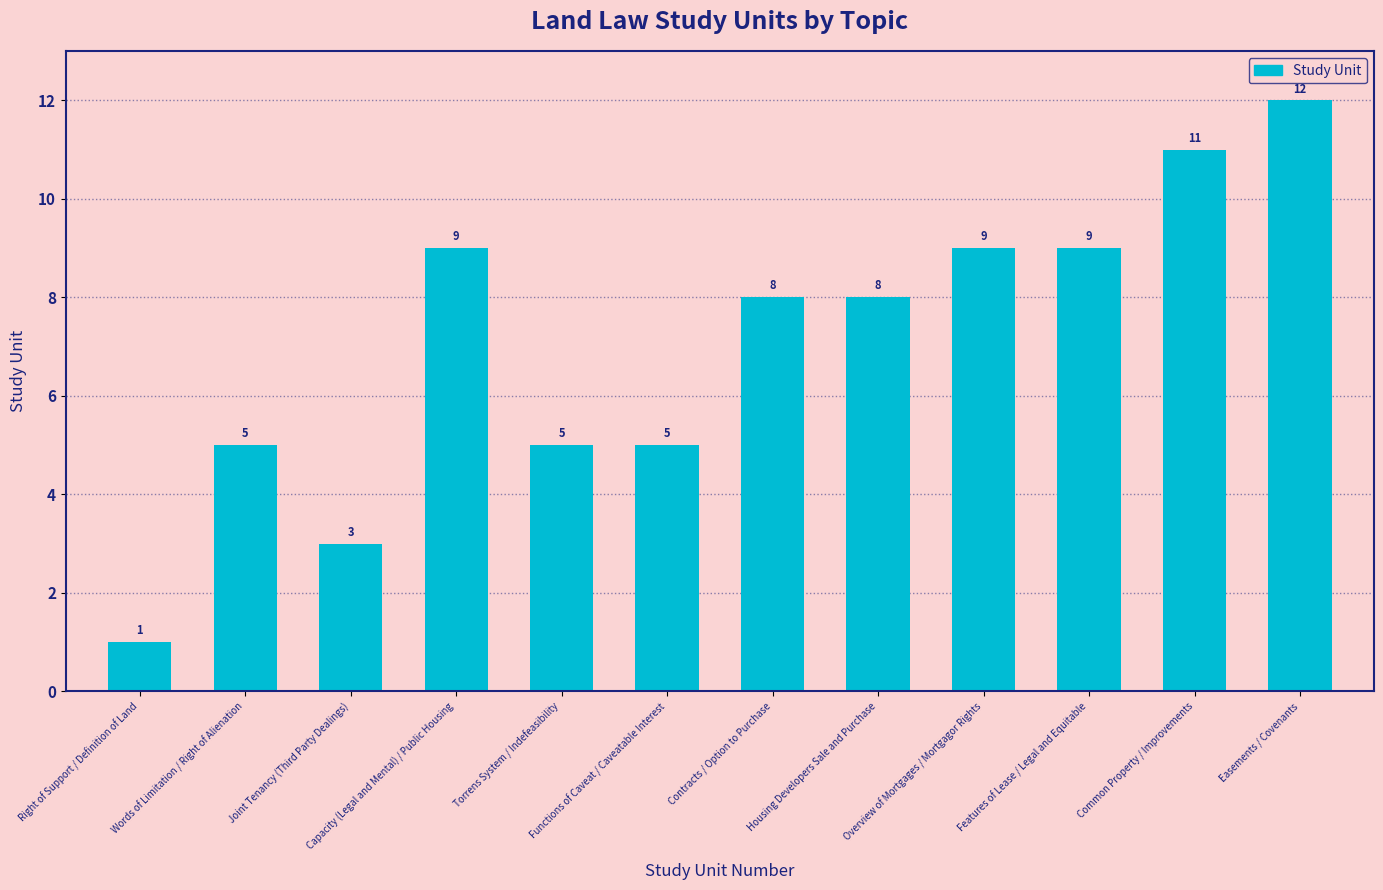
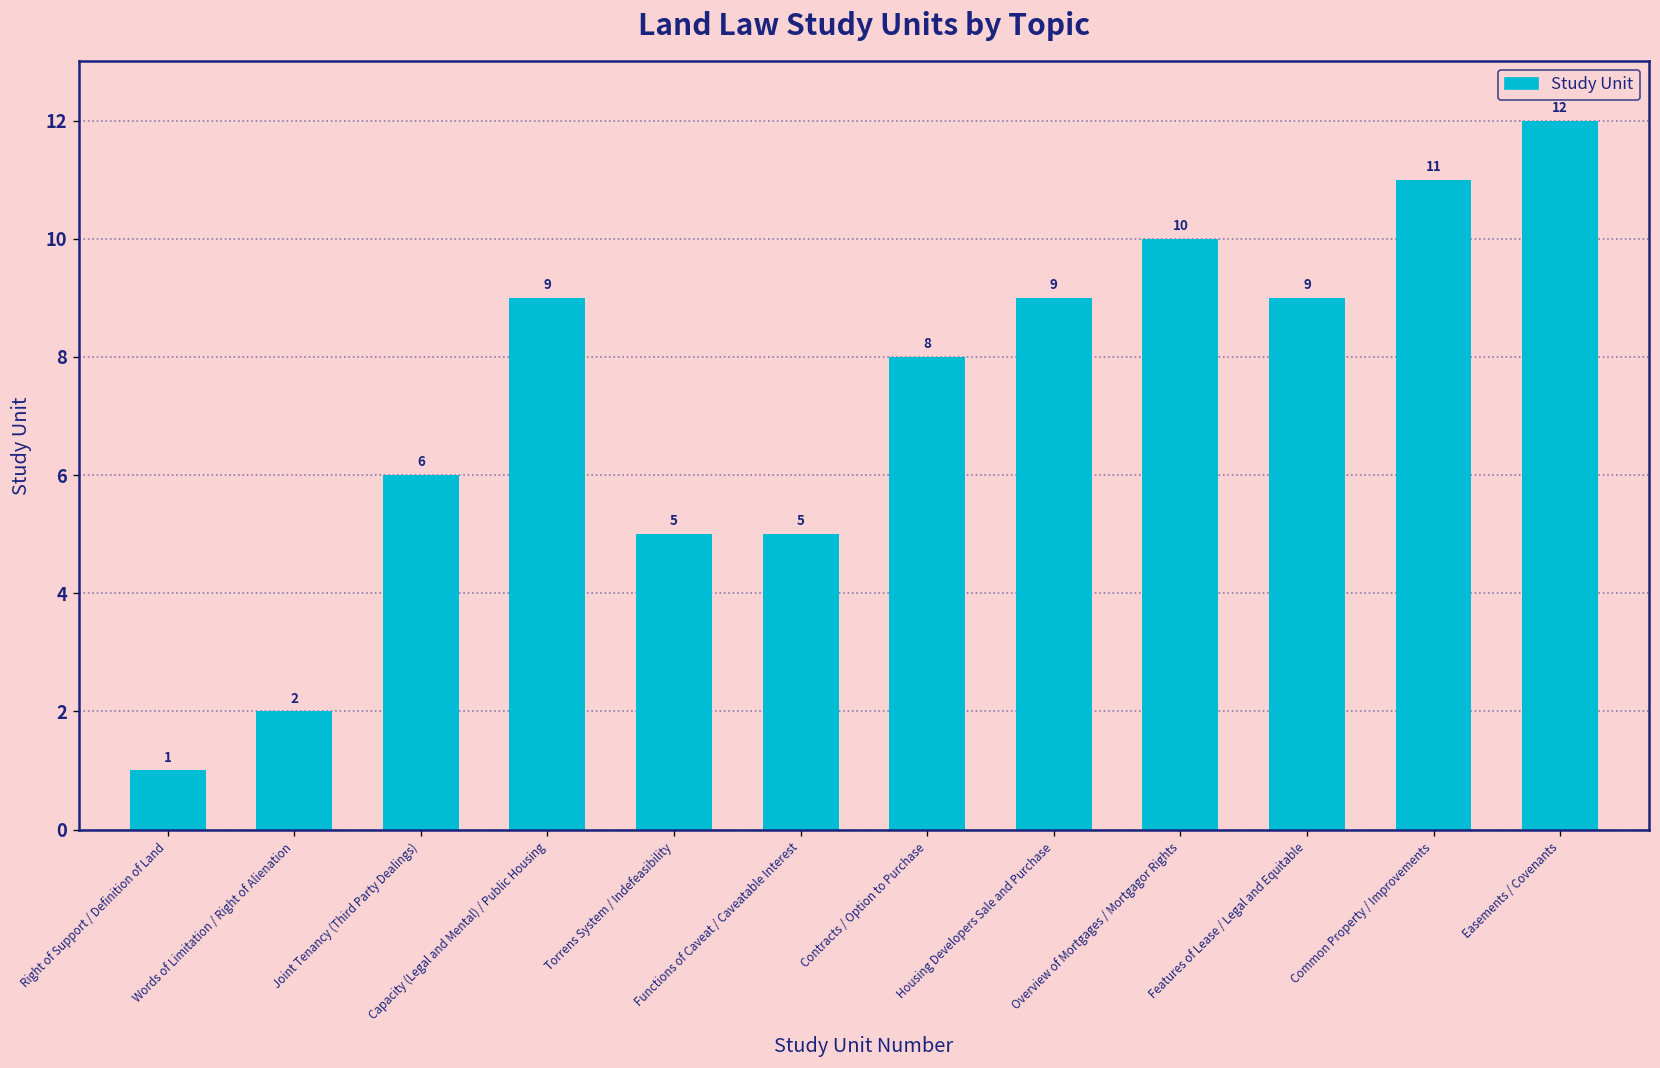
  {
    "Right of Support / Definition of Land": 1,
-   "Words of Limitation / Right of Alienation": 5,
-   "Joint Tenancy (Third Party Dealings)": 3,
+   "Words of Limitation / Right of Alienation": 2,
+   "Joint Tenancy (Third Party Dealings)": 6,
    "Capacity (Legal and Mental) / Public Housing": 9,
    "Torrens System / Indefeasibility": 5,
    "Functions of Caveat / Caveatable Interest": 5,
    "Contracts / Option to Purchase": 8,
-   "Housing Developers Sale and Purchase": 8,
-   "Overview of Mortgages / Mortgagor Rights": 9,
+   "Housing Developers Sale and Purchase": 9,
+   "Overview of Mortgages / Mortgagor Rights": 10,
    "Features of Lease / Legal and Equitable": 9,
    "Common Property / Improvements": 11
  }
